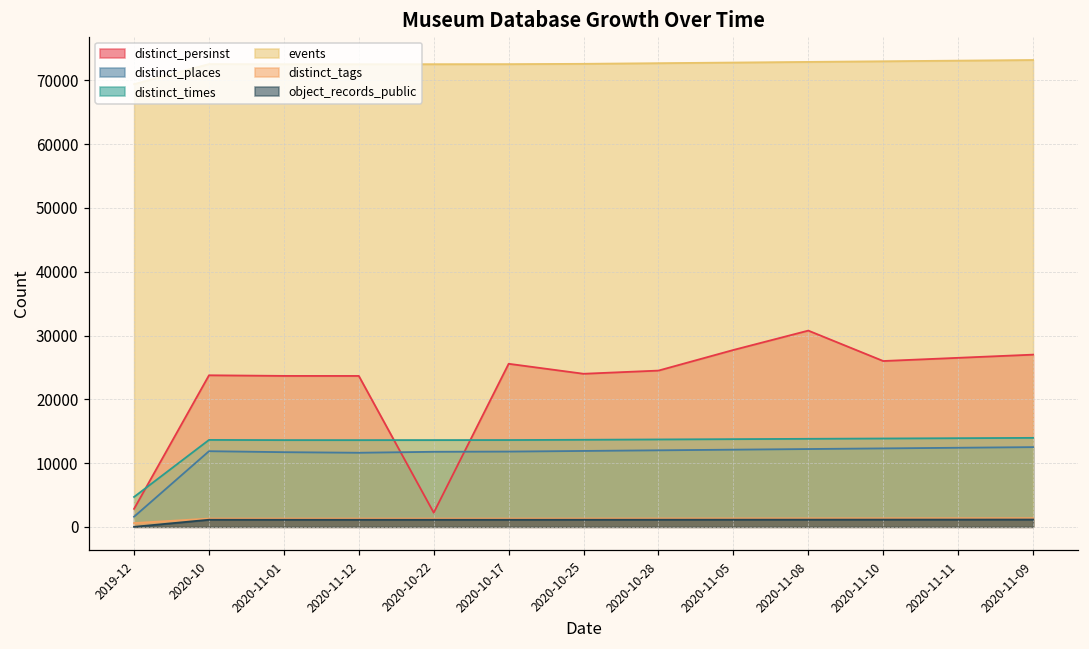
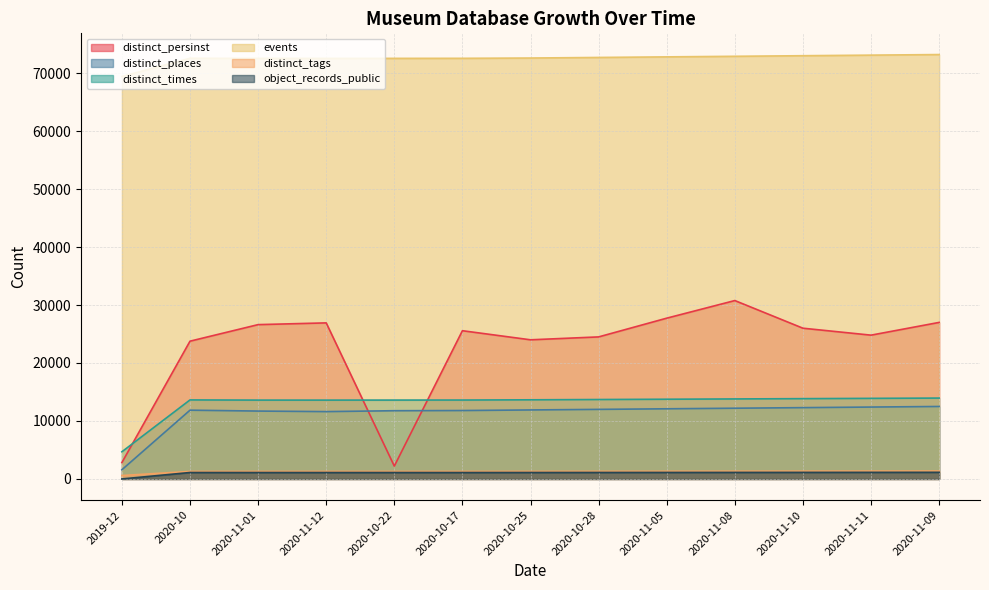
  {
    "distinct_persinst": {
      "2019-12": 3000,
      "2020-10": 24000,
-     "2020-11-01": 24000,
-     "2020-11-12": 24000,
+     "2020-11-01": 27000,
+     "2020-11-12": 27000,
      "2020-10-22": 2000,
      "2020-10-17": 26000,
      "2020-10-25": 24000,
      "2020-10-28": 25000,
      "2020-11-05": 28000,
      "2020-11-08": 31000,
      "2020-11-10": 26000,
-     "2020-11-11": 27000,
+     "2020-11-11": 25000,
      "2020-11-09": 27000
    },
    "object_records_public": {
      "2019-12": 0
    }
  }
